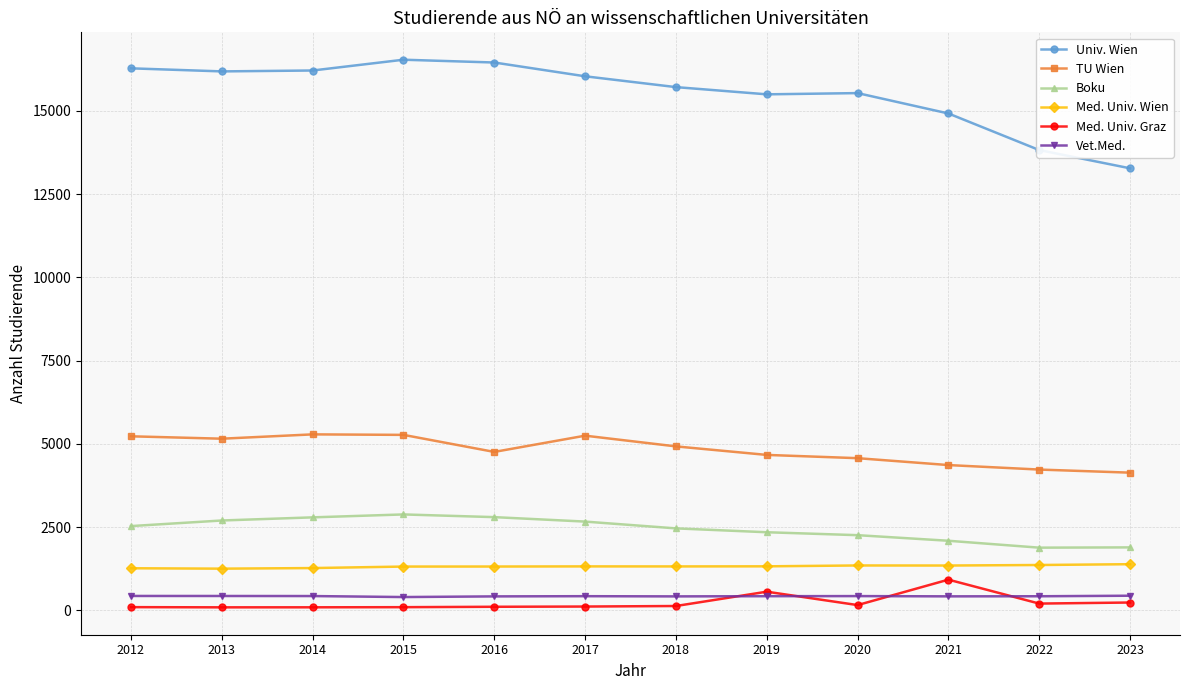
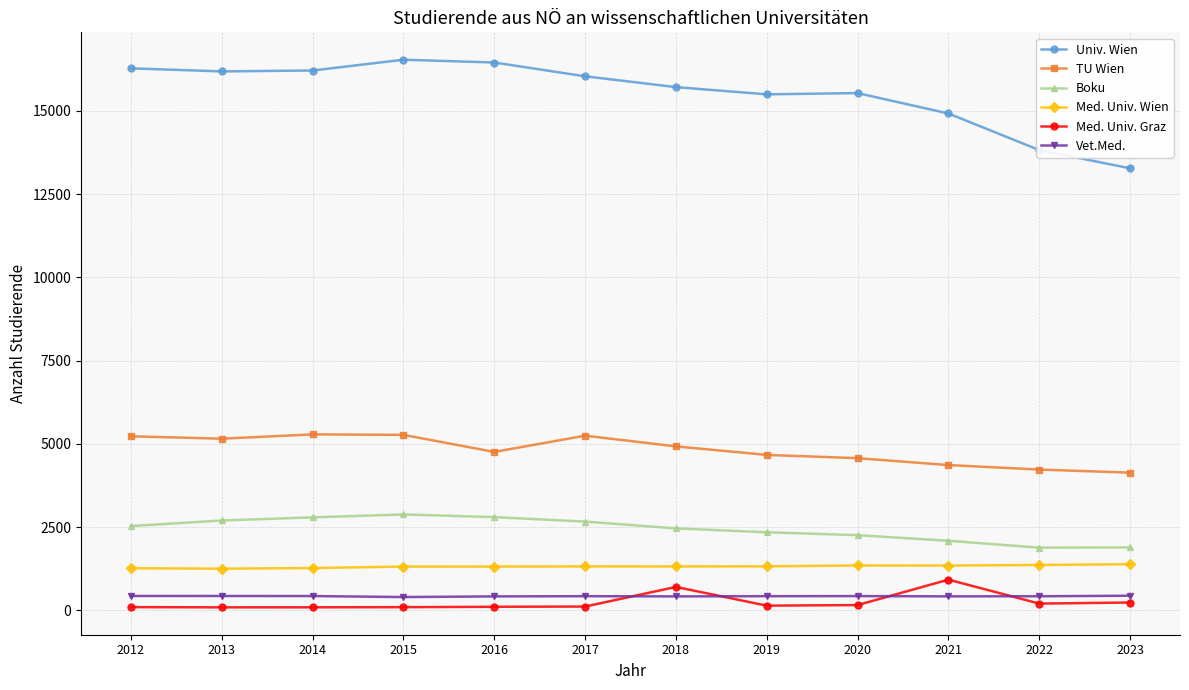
  {
    "Univ. Wien": {
      "2012": 16300,
      "2013": 16200,
      "2014": 16200,
      "2015": 16500,
      "2016": 16500,
      "2017": 16000,
      "2018": 15700,
      "2019": 15500,
      "2020": 15500,
      "2021": 14900,
      "2023": 13300
    },
    "TU Wien": {
      "2012": 5200,
      "2013": 5200,
      "2014": 5300,
      "2015": 5300,
      "2016": 4800,
      "2017": 5200,
      "2018": 4900,
      "2019": 4700,
      "2020": 4600,
      "2021": 4400,
      "2022": 4200,
      "2023": 4100
    },
    "Boku": {
      "2012": 2500,
      "2013": 2700,
      "2014": 2800,
      "2015": 2900,
      "2016": 2800,
      "2017": 2700,
      "2018": 2500,
      "2019": 2300,
      "2020": 2300,
      "2021": 2100,
      "2022": 1900,
      "2023": 1900
    },
    "Med. Univ. Wien": {
      "2012": 1300,
      "2013": 1200,
      "2014": 1300,
      "2015": 1300,
      "2016": 1300,
      "2017": 1300,
      "2018": 1300,
      "2019": 1300,
      "2020": 1300,
      "2021": 1300,
      "2022": 1400,
      "2023": 1400
    },
    "Med. Univ. Graz": {
      "2012": 100,
      "2013": 100,
      "2014": 100,
      "2015": 100,
      "2016": 100,
      "2017": 100,
-     "2018": 100,
-     "2019": 600,
+     "2018": 700,
+     "2019": 100,
      "2020": 200,
      "2021": 900,
      "2022": 200,
      "2023": 200
    },
    "Vet.Med.": {
      "2012": 400,
      "2013": 400,
      "2014": 400,
      "2015": 400,
      "2016": 400,
      "2017": 400,
      "2018": 400,
      "2019": 400,
      "2020": 400,
      "2021": 400,
      "2022": 400,
      "2023": 400
    }
  }
